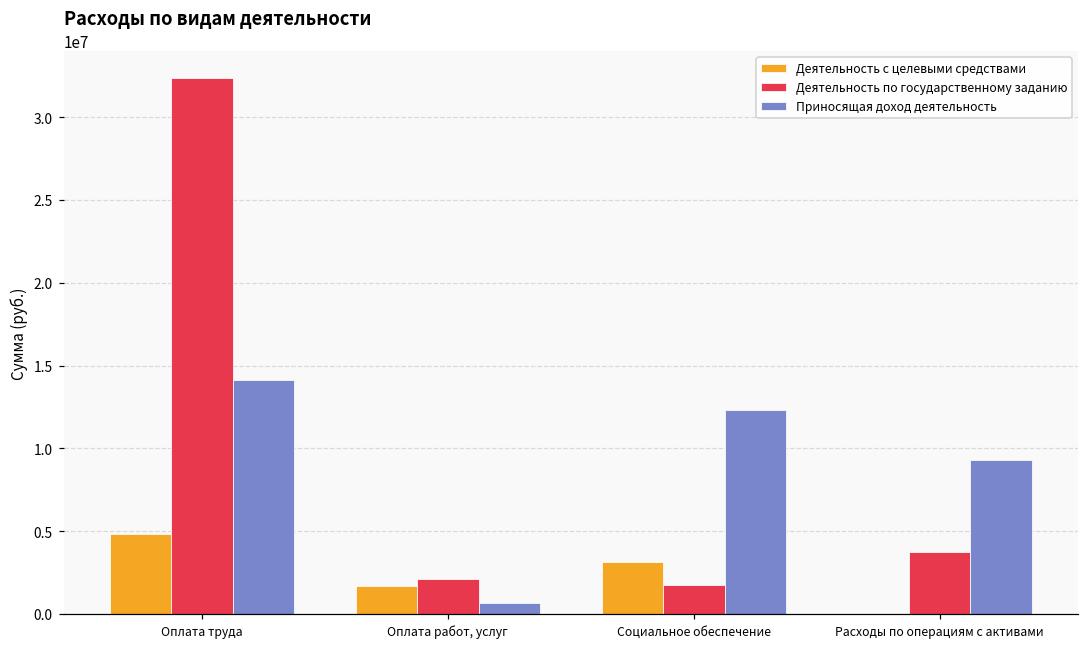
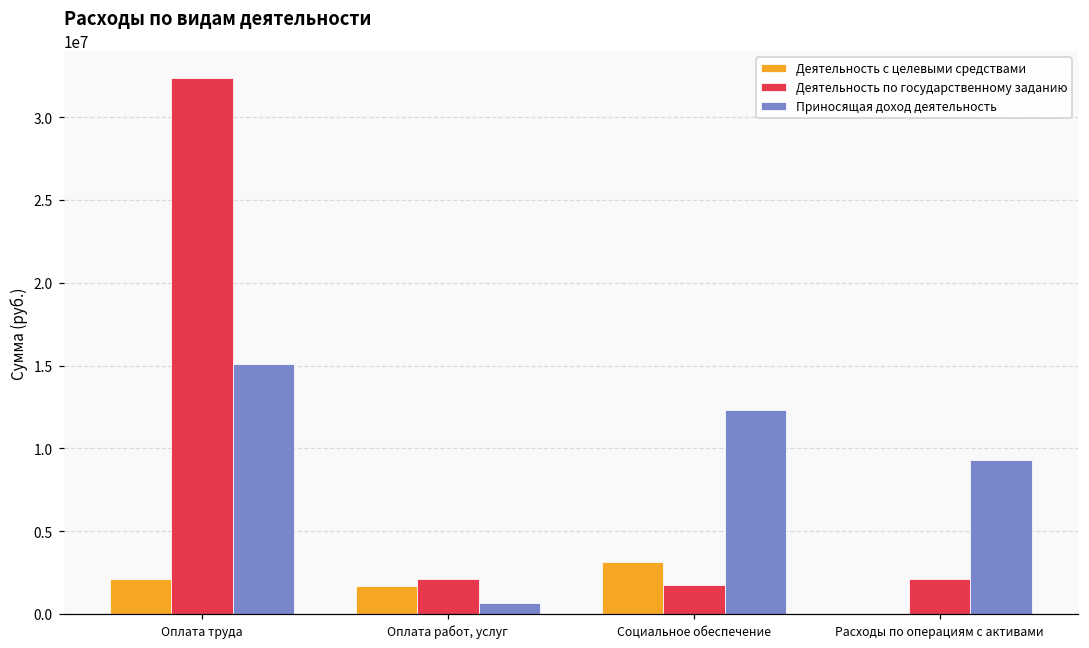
  {
    "Деятельность с целевыми средствами": {
-     "Оплата труда": 4800000,
+     "Оплата труда": 2100000,
      "Оплата работ, услуг": 1700000,
      "Социальное обеспечение": 3100000,
      "Расходы по операциям с активами": 0
    },
    "Деятельность по государственному заданию": {
      "Оплата труда": 32400000,
      "Оплата работ, услуг": 2100000,
      "Социальное обеспечение": 1800000,
-     "Расходы по операциям с активами": 3800000
+     "Расходы по операциям с активами": 2100000
    },
    "Приносящая доход деятельность": {
-     "Оплата труда": 14100000,
+     "Оплата труда": 15100000,
      "Оплата работ, услуг": 700000,
      "Социальное обеспечение": 12300000,
      "Расходы по операциям с активами": 9300000
    }
  }
